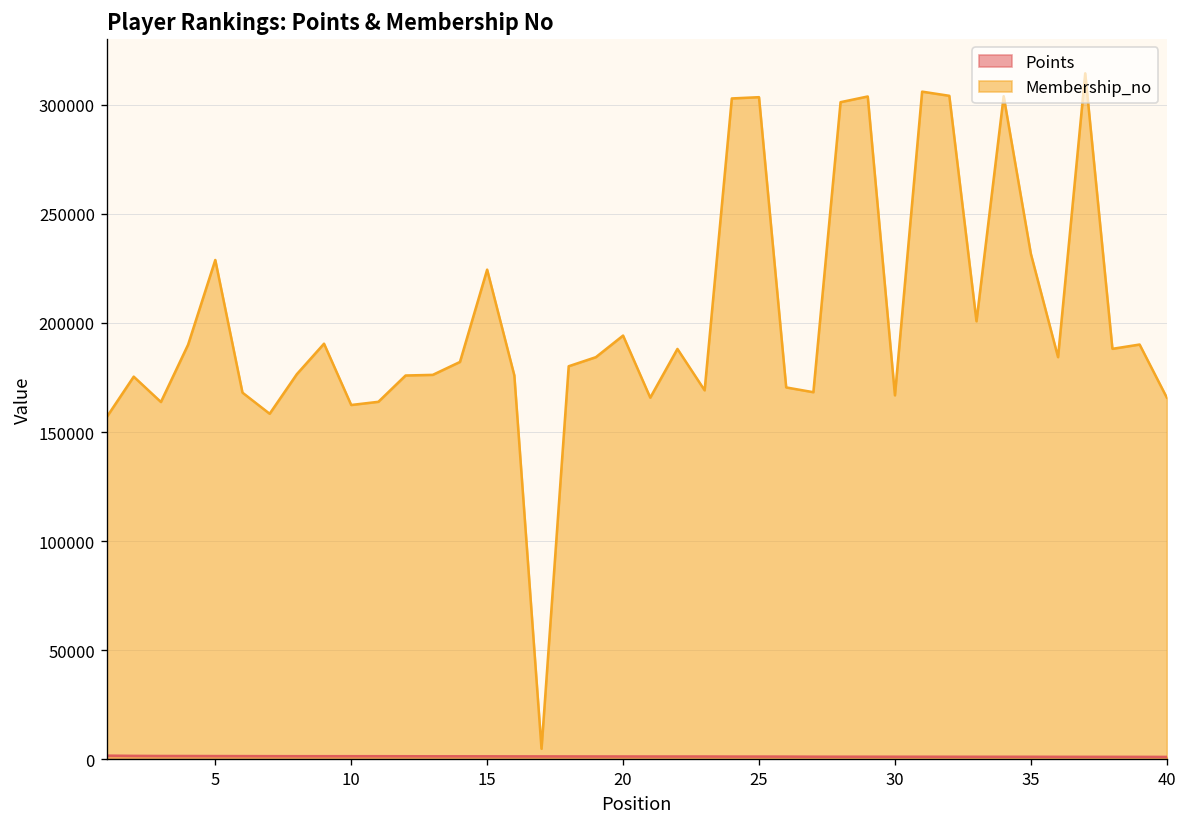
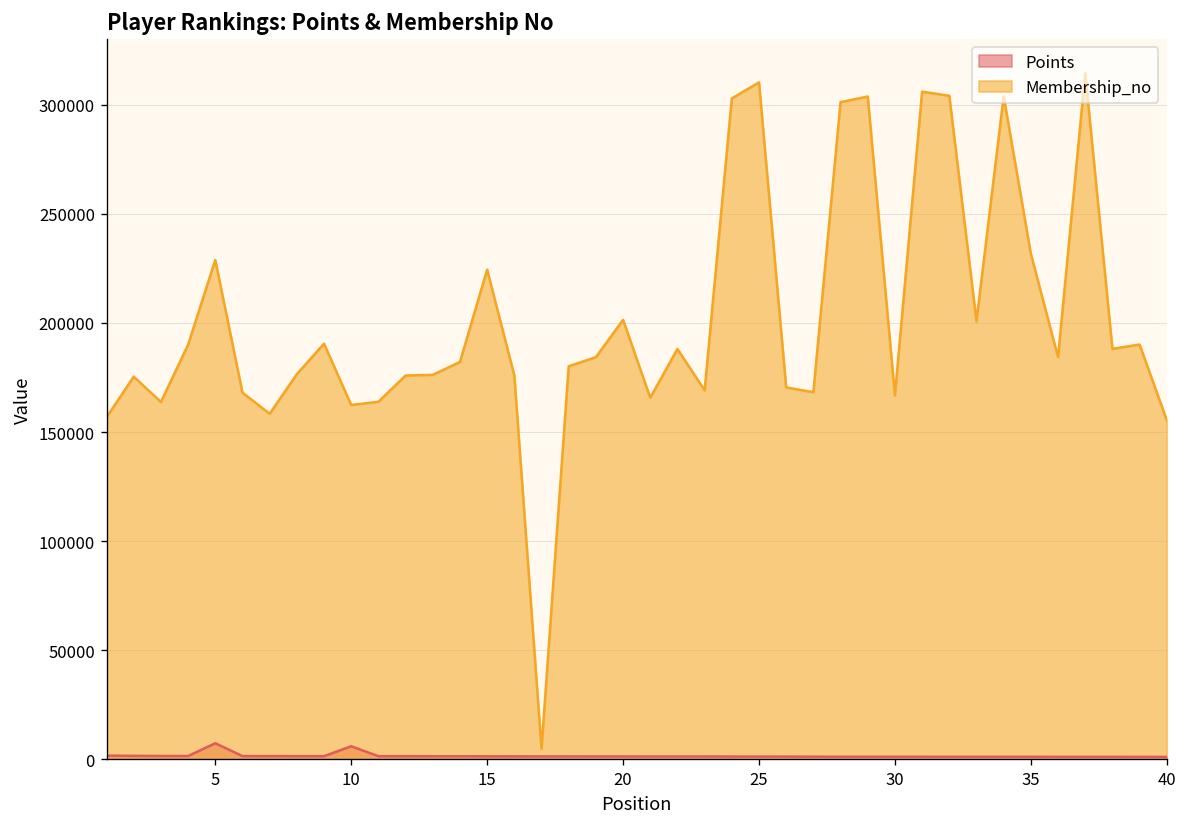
  {
    "Points": {
-     "5": 2000,
-     "10": 1000,
+     "5": 7000,
+     "10": 6000,
      "15": 1000,
      "20": 1000,
      "25": 1000,
      "30": 1000,
      "35": 1000,
      "40": 1000
    },
    "Membership_no": {
      "5": 229000,
      "10": 162000,
      "15": 224000,
-     "20": 194000,
-     "25": 303000,
+     "20": 201000,
+     "25": 310000,
      "30": 167000,
      "35": 232000,
-     "40": 166000
+     "40": 155000
    }
  }
